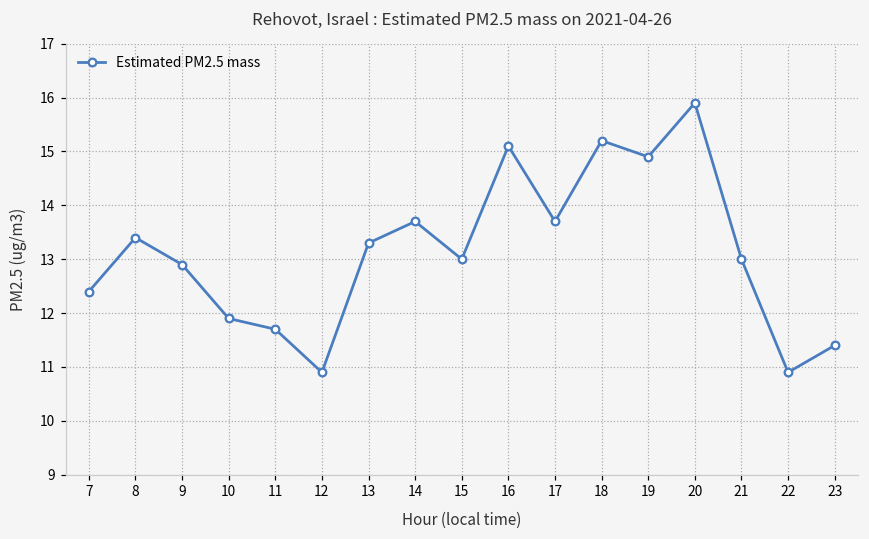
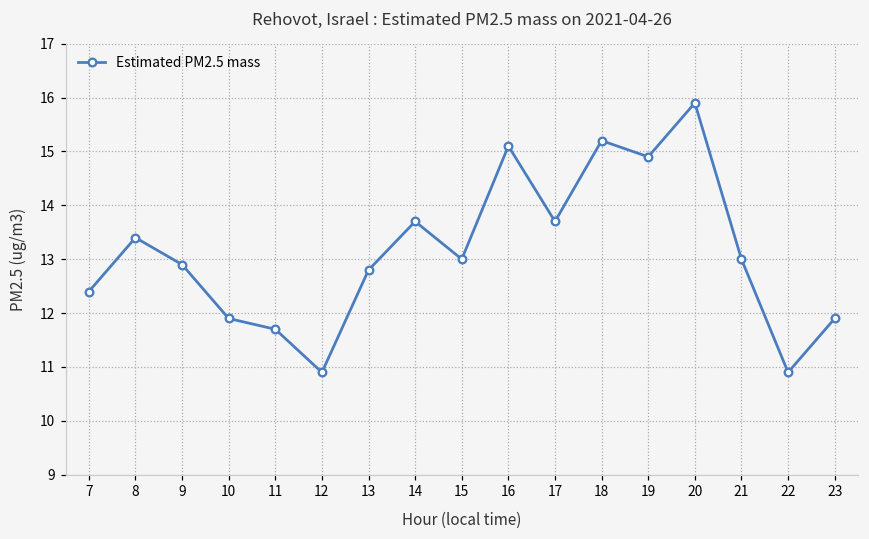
  {
    "7": 12.4,
    "8": 13.4,
    "9": 12.9,
    "10": 11.9,
    "11": 11.7,
    "12": 10.9,
-   "13": 13.3,
+   "13": 12.8,
    "14": 13.7,
    "15": 13.0,
    "16": 15.1,
    "17": 13.7,
    "18": 15.2,
    "19": 14.9,
    "20": 15.9,
    "21": 13.0,
    "22": 10.9,
-   "23": 11.4
+   "23": 11.9
  }
